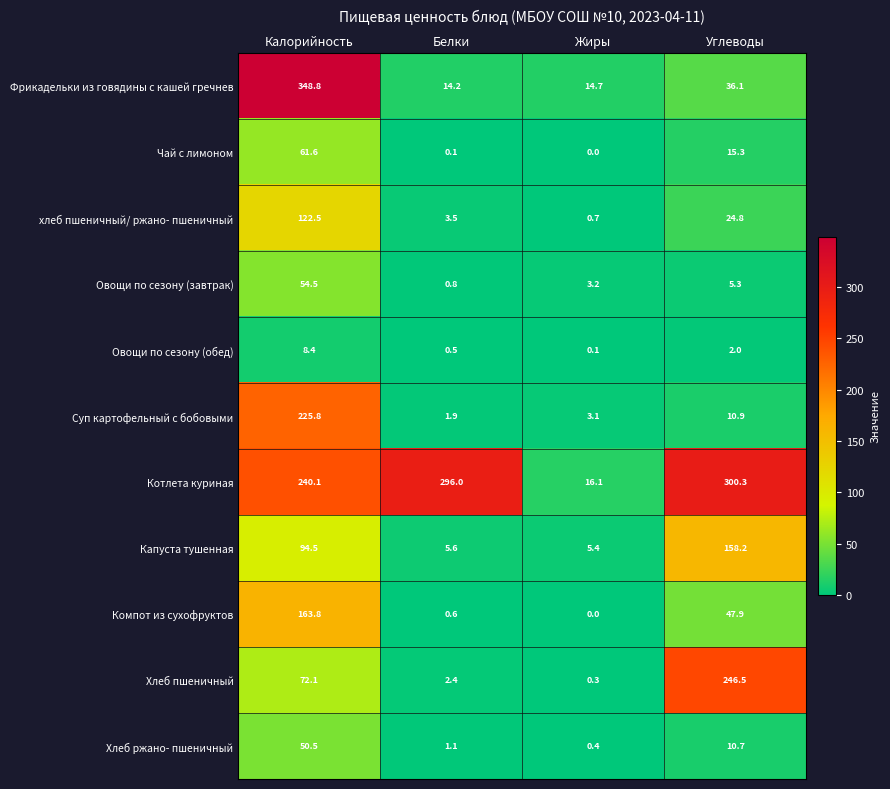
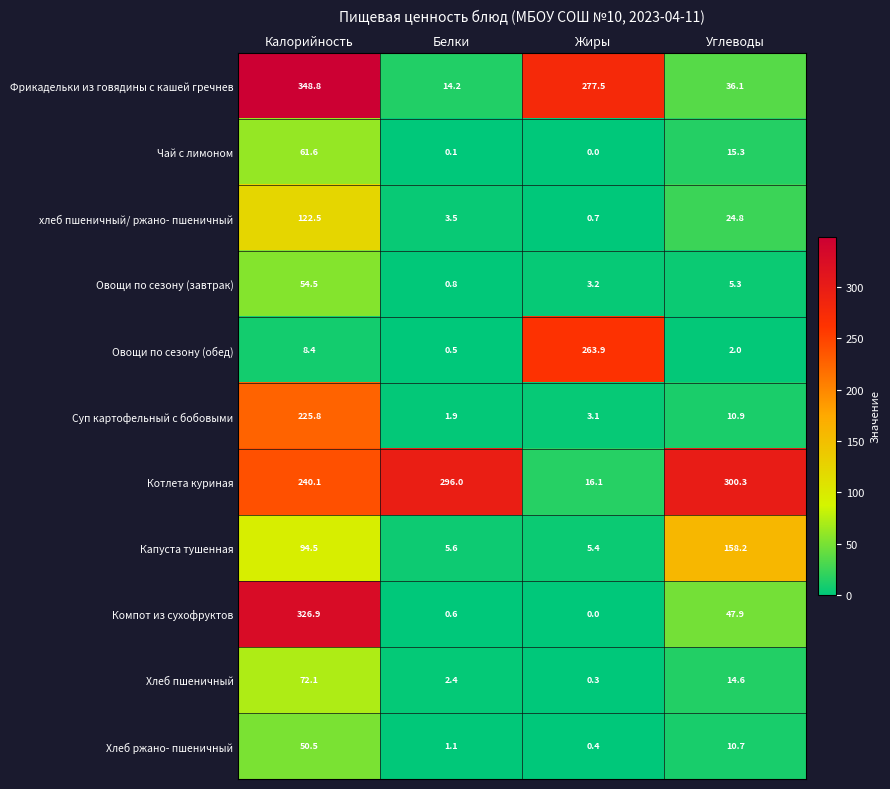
  {
    "Фрикадельки из говядины с кашей гречнев": {
      "Калорийность": 348.8,
      "Белки": 14.2,
-     "Жиры": 14.7,
+     "Жиры": 277.5,
      "Углеводы": 36.1
    },
    "Чай с лимоном": {
      "Калорийность": 61.6,
      "Белки": 0.1,
      "Жиры": 0.0,
      "Углеводы": 15.3
    },
    "хлеб пшеничный/ ржано- пшеничный": {
      "Калорийность": 122.5,
      "Белки": 3.5,
      "Жиры": 0.7,
      "Углеводы": 24.8
    },
    "Овощи по сезону (завтрак)": {
      "Калорийность": 54.5,
      "Белки": 0.8,
      "Жиры": 3.2,
      "Углеводы": 5.3
    },
    "Овощи по сезону (обед)": {
      "Калорийность": 8.4,
      "Белки": 0.5,
-     "Жиры": 0.1,
+     "Жиры": 263.9,
      "Углеводы": 2.0
    },
    "Суп картофельный с бобовыми": {
      "Калорийность": 225.8,
      "Белки": 1.9,
      "Жиры": 3.1,
      "Углеводы": 10.9
    },
    "Котлета куриная": {
      "Калорийность": 240.1,
      "Белки": 296.0,
      "Жиры": 16.1,
      "Углеводы": 300.3
    },
    "Капуста тушенная": {
      "Калорийность": 94.5,
      "Белки": 5.6,
      "Жиры": 5.4,
      "Углеводы": 158.2
    },
    "Компот из сухофруктов": {
-     "Калорийность": 163.8,
+     "Калорийность": 326.9,
      "Белки": 0.6,
      "Жиры": 0.0,
      "Углеводы": 47.9
    },
    "Хлеб пшеничный": {
      "Калорийность": 72.1,
      "Белки": 2.4,
      "Жиры": 0.3,
-     "Углеводы": 246.5
+     "Углеводы": 14.6
    },
    "Хлеб ржано- пшеничный": {
      "Калорийность": 50.5,
      "Белки": 1.1,
      "Жиры": 0.4,
      "Углеводы": 10.7
    }
  }
